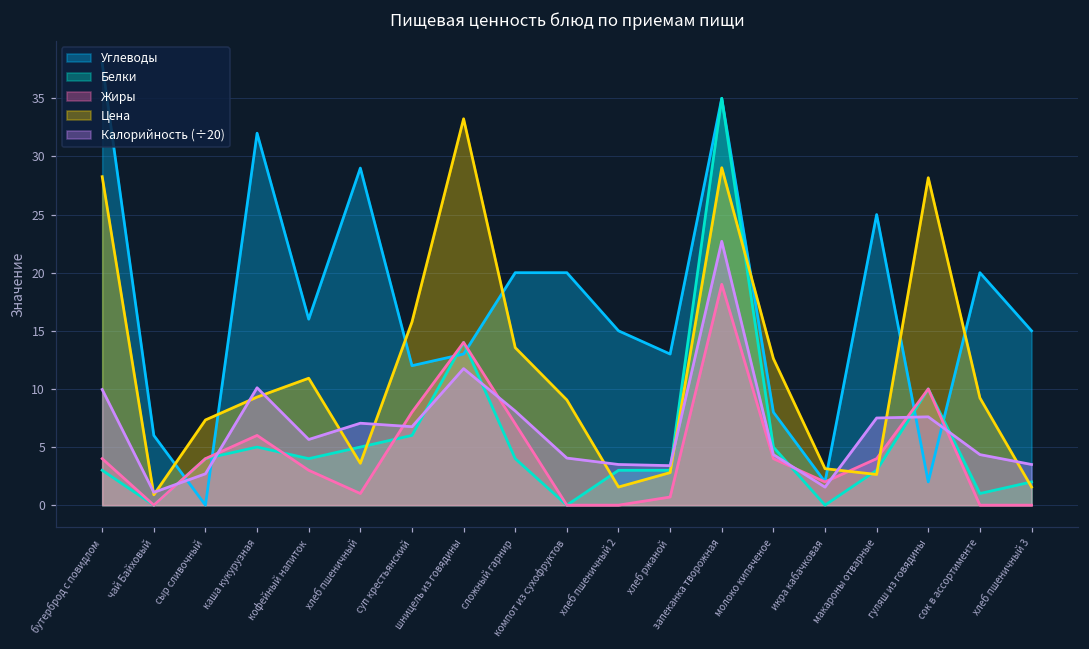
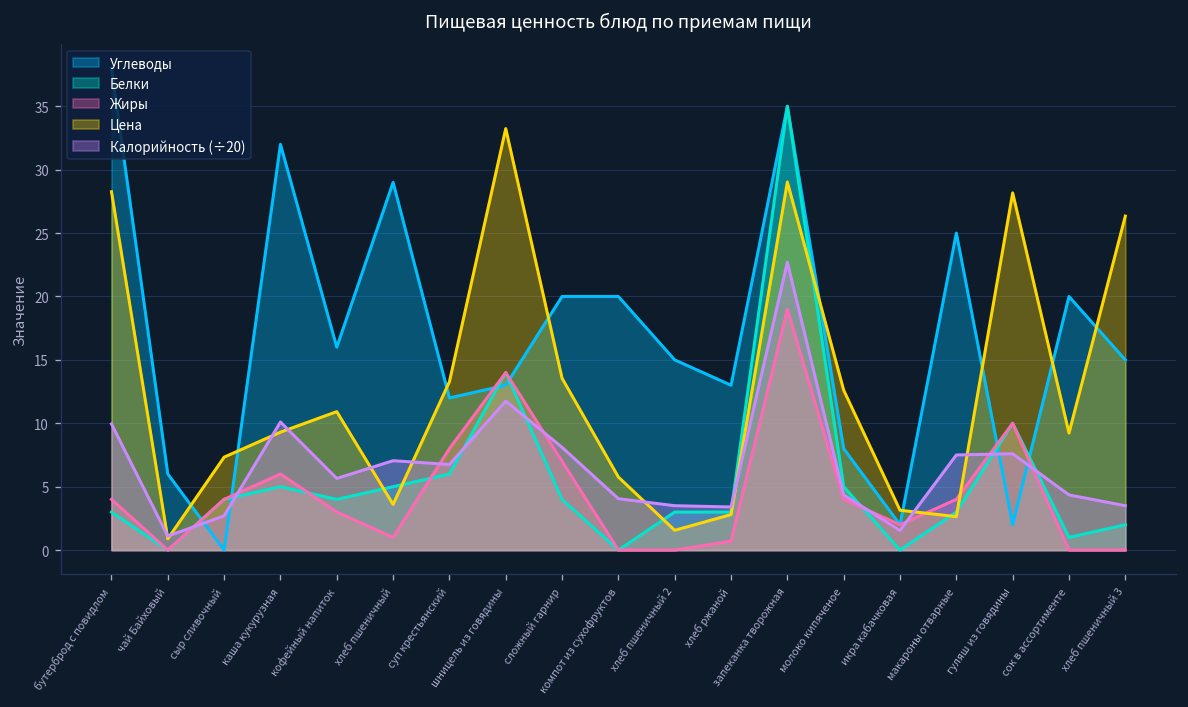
  {
    "Цена": {
      "бутерброд с повидлом": 28.3,
      "сыр сливочный": 7.3,
      "каша кукурузная": 9.3,
      "кофейный напиток": 10.9,
      "хлеб пшеничный": 3.6,
-     "суп крестьянский": 15.8,
+     "суп крестьянский": 13.3,
      "шницель из говядины": 33.2,
      "сложный гарнир": 13.6,
-     "компот из сухофруктов": 9.1,
+     "компот из сухофруктов": 5.8,
      "хлеб пшеничный 2": 1.6,
      "запеканка творожная": 29.0,
      "молоко кипяченое": 12.6,
      "икра кабачковая": 3.1,
      "макароны отварные": 2.6,
      "гуляш из говядины": 28.2,
      "сок в ассортименте": 9.2,
-     "хлеб пшеничный 3": 1.6
+     "хлеб пшеничный 3": 26.3
    }
  }
